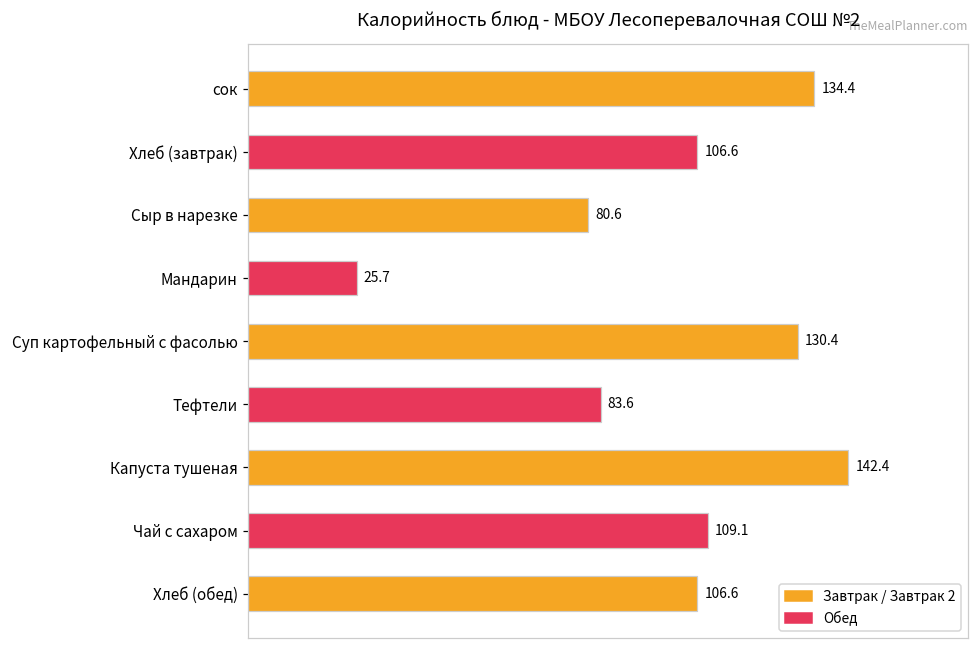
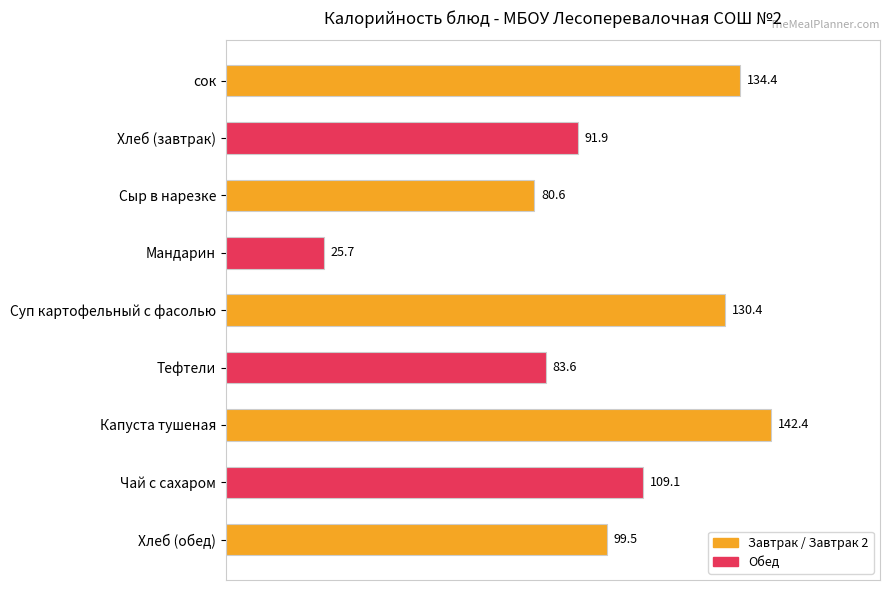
  {
    "сок": 134.4,
-   "Хлеб (завтрак)": 106.6,
+   "Хлеб (завтрак)": 91.9,
    "Сыр в нарезке": 80.6,
    "Мандарин": 25.7,
    "Суп картофельный с фасолью": 130.4,
    "Тефтели": 83.6,
    "Капуста тушеная": 142.4,
    "Чай с сахаром": 109.1,
-   "Хлеб (обед)": 106.6
+   "Хлеб (обед)": 99.5
  }
